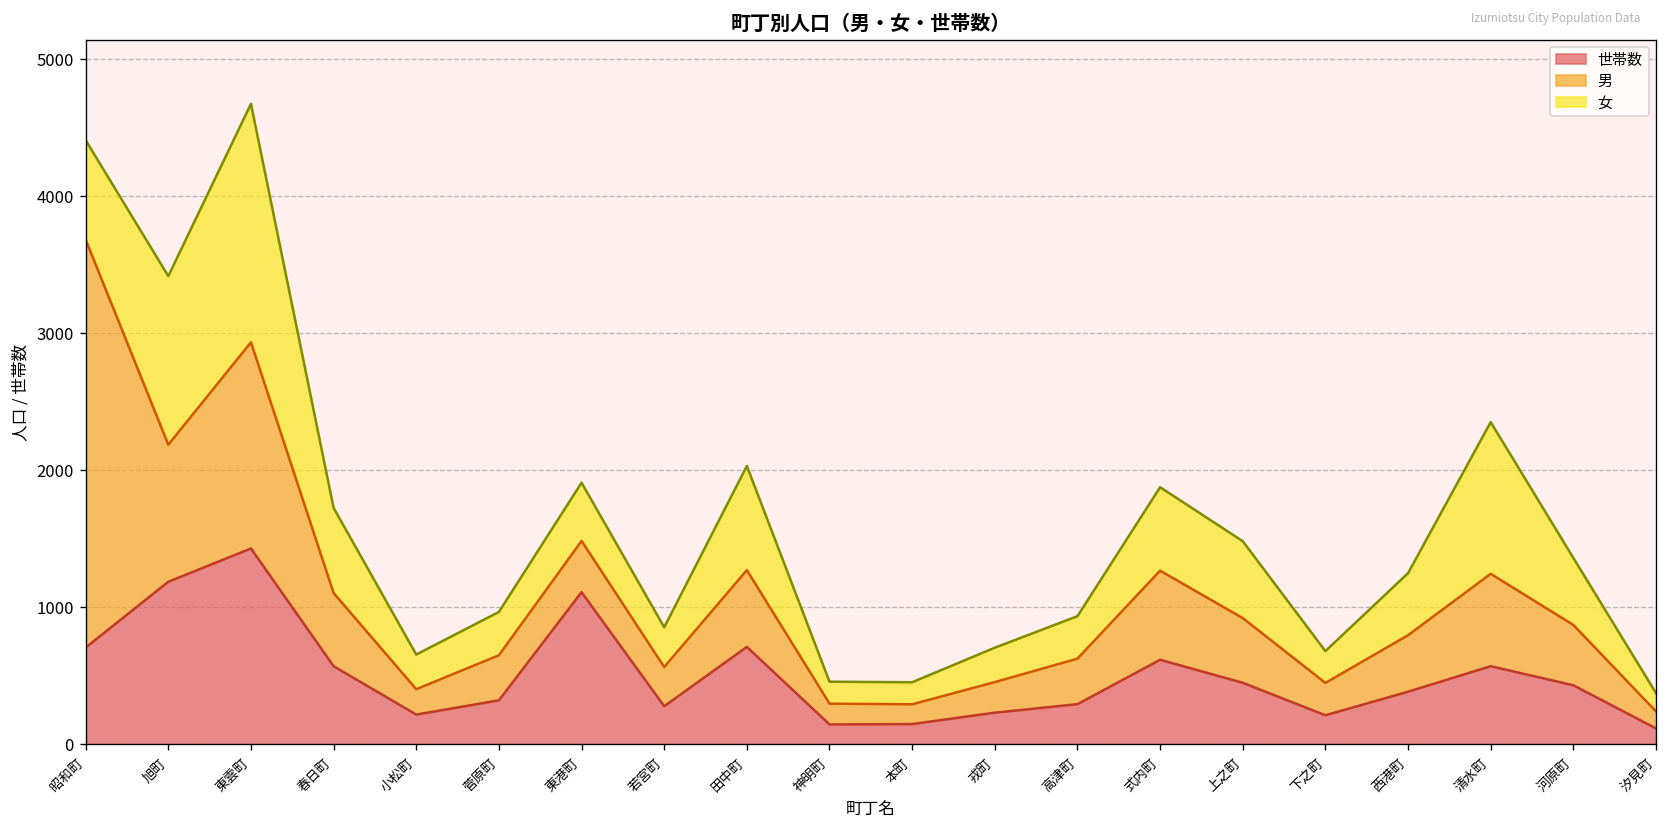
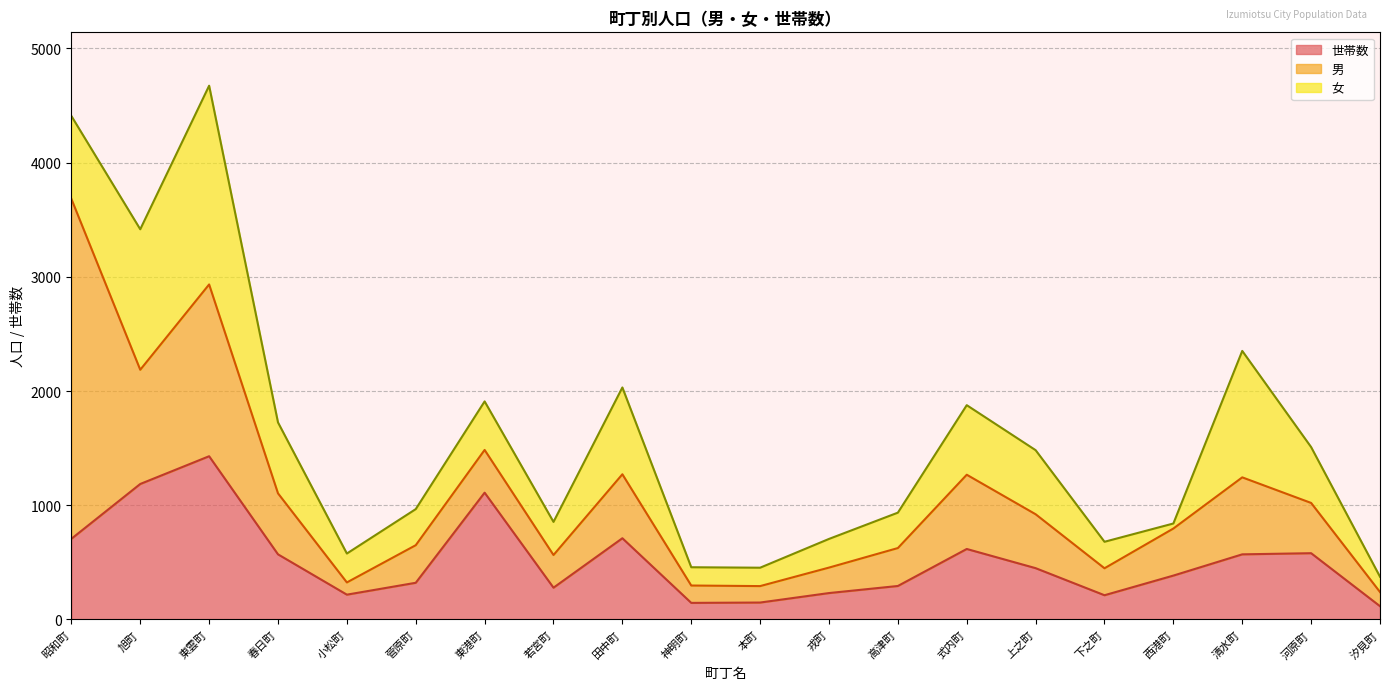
  {
    "世帯数": {
      "昭和町": 710,
      "旭町": 1190,
      "東雲町": 1430,
      "春日町": 570,
      "小松町": 220,
      "菅原町": 320,
      "東港町": 1110,
      "若宮町": 280,
      "田中町": 710,
      "神明町": 150,
      "本町": 150,
      "戎町": 230,
      "高津町": 290,
      "式内町": 620,
      "上之町": 450,
      "下之町": 210,
      "西港町": 380,
      "清水町": 570,
-     "河原町": 430,
+     "河原町": 580,
      "汐見町": 120
    },
    "男": {
      "昭和町": 2980,
      "旭町": 1000,
      "東雲町": 1500,
      "春日町": 530,
-     "小松町": 190,
+     "小松町": 110,
      "菅原町": 330,
      "東港町": 370,
      "若宮町": 290,
      "田中町": 560,
      "神明町": 150,
      "本町": 140,
      "戎町": 220,
      "高津町": 330,
      "式内町": 650,
      "上之町": 470,
      "下之町": 240,
      "西港町": 410,
      "清水町": 670,
      "河原町": 440,
      "汐見町": 120
    },
    "女": {
      "昭和町": 730,
      "旭町": 1230,
      "東雲町": 1740,
      "春日町": 620,
      "小松町": 250,
      "菅原町": 320,
      "東港町": 430,
      "若宮町": 290,
      "田中町": 760,
      "神明町": 160,
      "本町": 160,
      "戎町": 250,
      "高津町": 310,
      "式内町": 610,
      "上之町": 560,
      "下之町": 230,
-     "西港町": 450,
+     "西港町": 40,
      "清水町": 1110,
      "河原町": 490,
      "汐見町": 130
    }
  }
